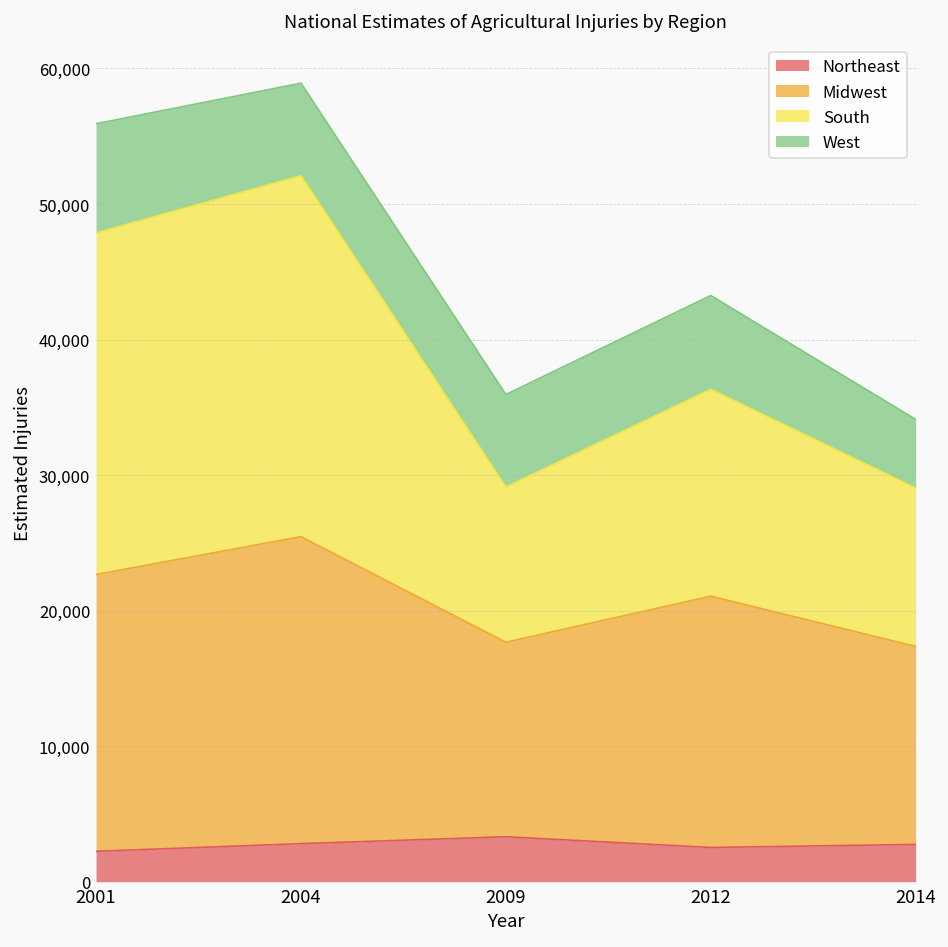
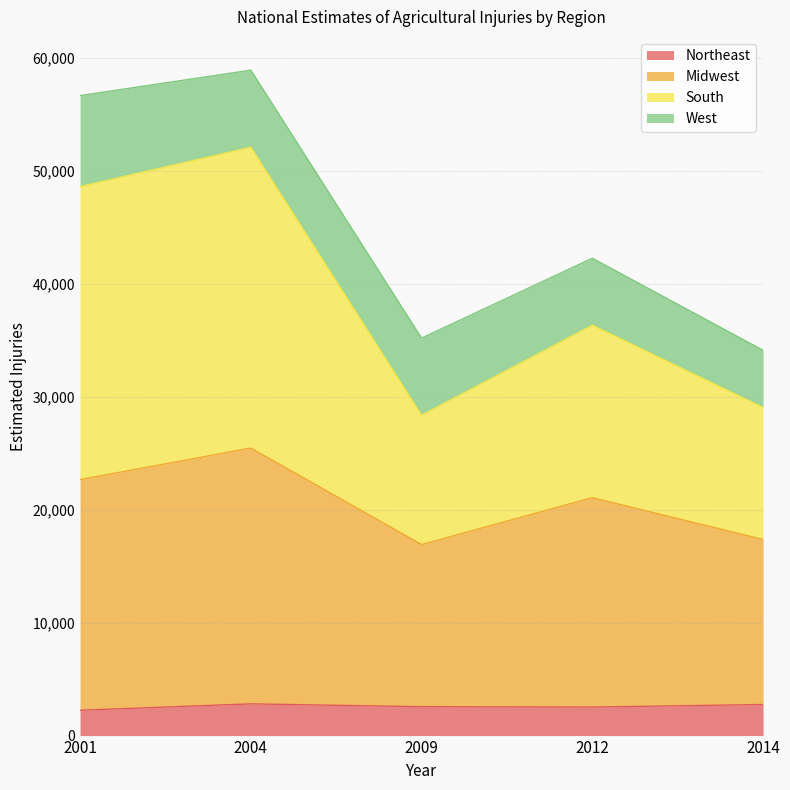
  {
    "Northeast": {
      "2001": "2,200",
      "2004": "2,800",
-     "2009": "3,300",
+     "2009": "2,600",
      "2012": "2,500",
      "2014": "2,800"
    },
    "Midwest": {
      "2001": "20,400",
      "2004": "22,700",
      "2009": "14,400",
      "2012": "18,500",
      "2014": "14,600"
    },
    "South": {
-     "2001": "25,200",
+     "2001": "25,900",
      "2004": "26,600",
      "2009": "11,500",
      "2012": "15,300",
      "2014": "11,700"
    },
    "West": {
      "2001": "8,100",
      "2004": "6,800",
      "2009": "6,800",
-     "2012": "6,900",
+     "2012": "5,900",
      "2014": "5,100"
    }
  }
